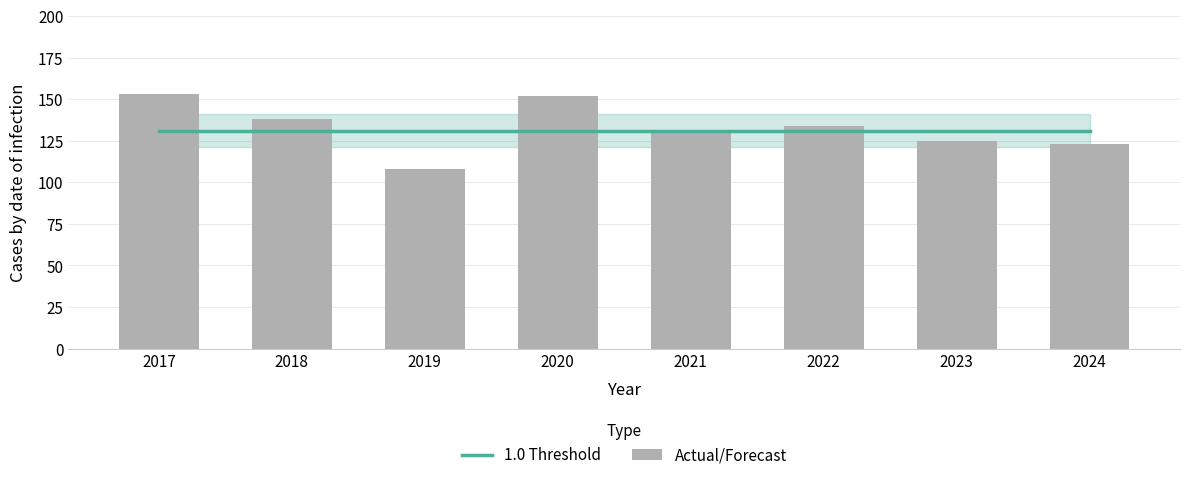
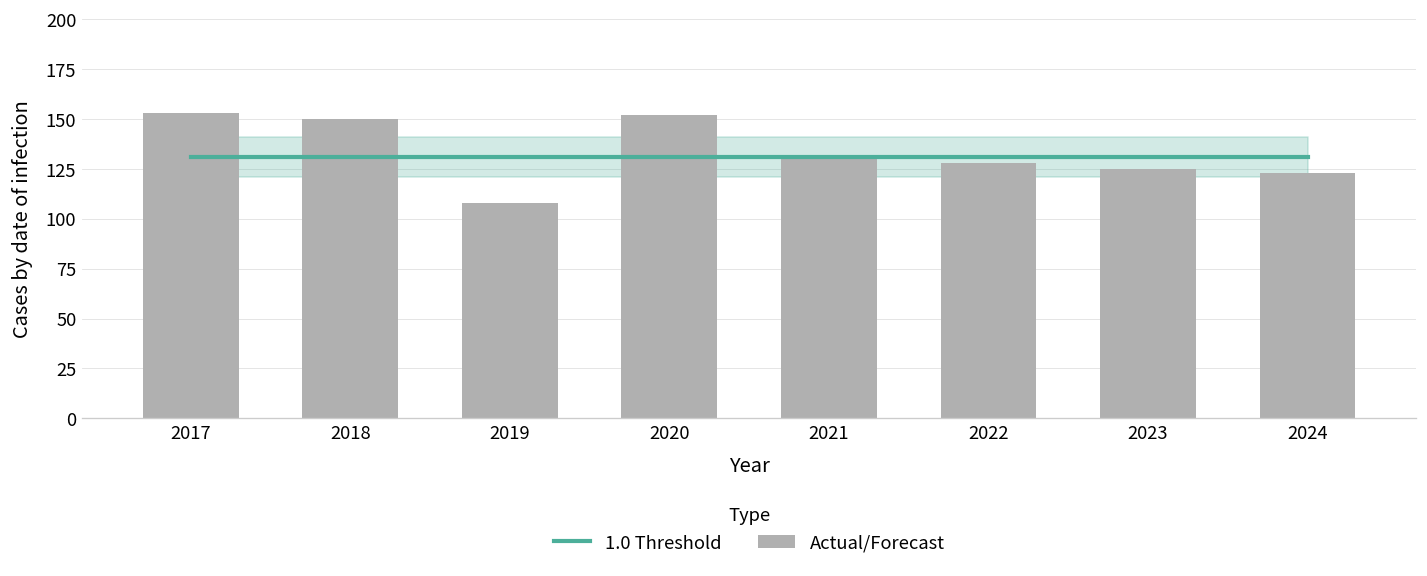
  {
    "Actual/Forecast": {
      "2017": 153,
-     "2018": 138,
+     "2018": 150,
      "2019": 108,
      "2020": 152,
      "2021": 131,
-     "2022": 134,
+     "2022": 128,
      "2023": 125,
      "2024": 123
    }
  }
